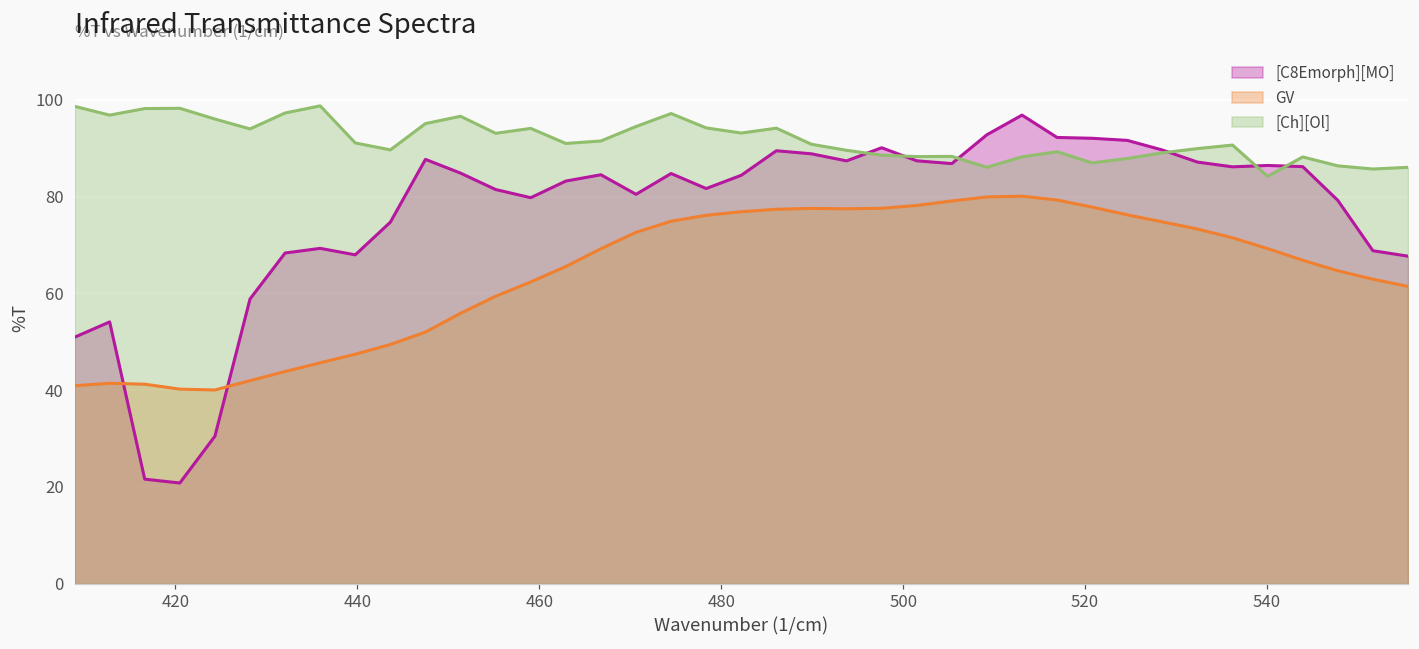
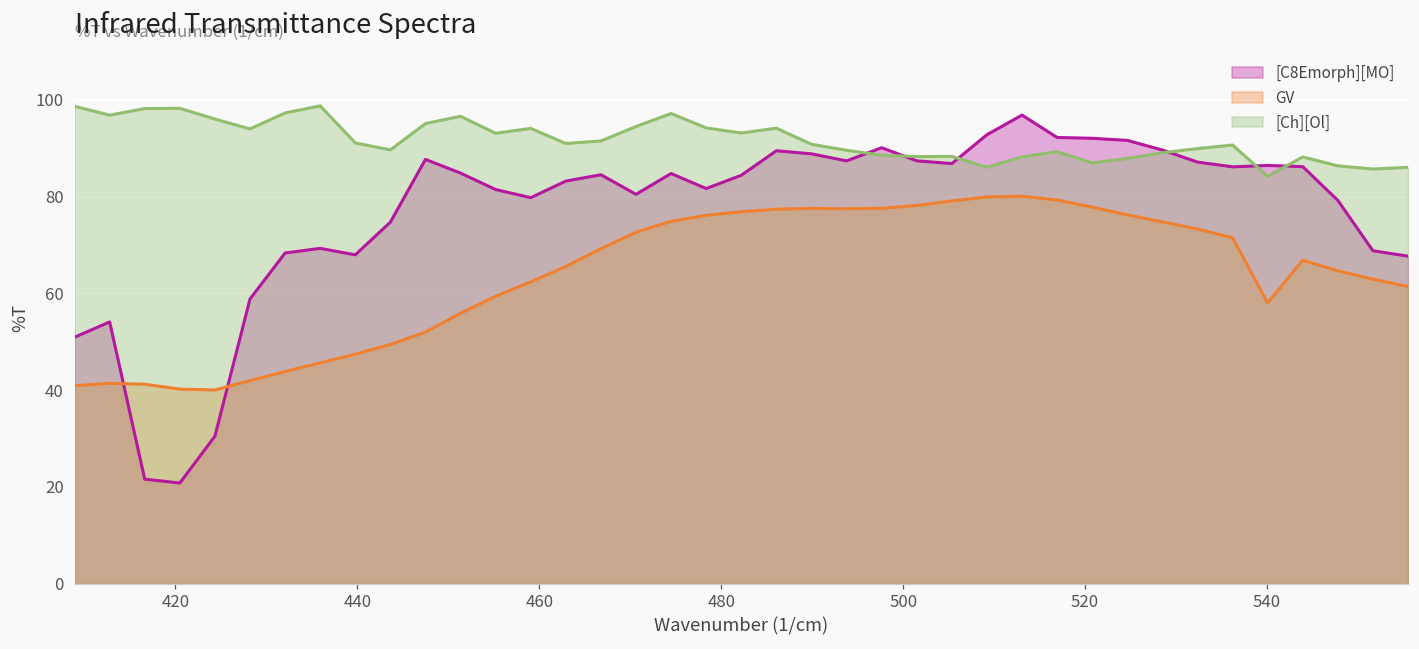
  {
    "[C8Emorph][MO]": {
      "540": 86
    },
    "GV": {
-     "540": 69
+     "540": 58
    },
    "[Ch][Ol]": {
      "540": 84
    }
  }
